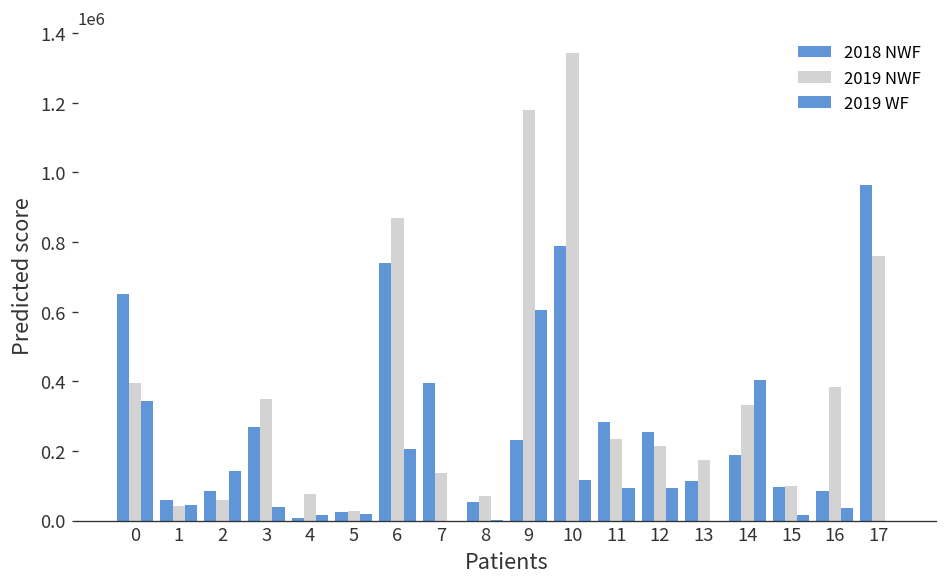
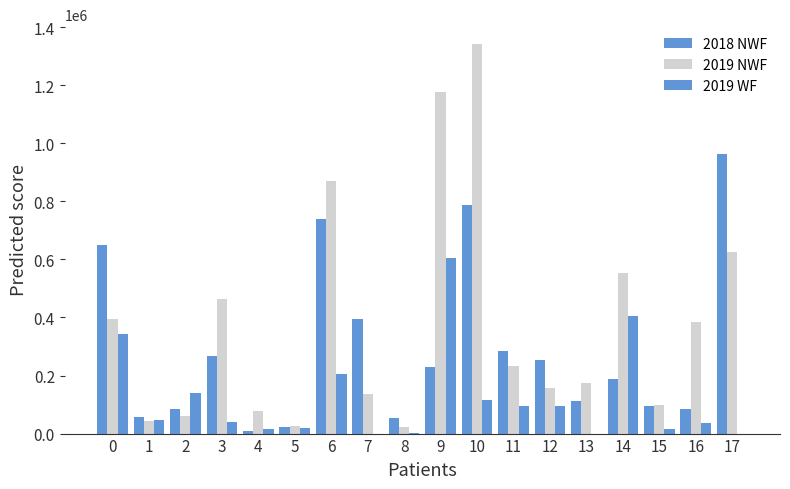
  {
    "2019 NWF": {
      "0": 390000,
      "1": 40000,
      "2": 60000,
-     "3": 350000,
+     "3": 460000,
      "4": 80000,
      "5": 30000,
      "6": 870000,
      "7": 140000,
-     "8": 70000,
+     "8": 20000,
      "9": 1180000,
      "10": 1340000,
      "11": 230000,
-     "12": 210000,
+     "12": 160000,
      "13": 170000,
-     "14": 330000,
+     "14": 550000,
      "15": 100000,
      "16": 380000,
-     "17": 760000
+     "17": 620000
    }
  }
